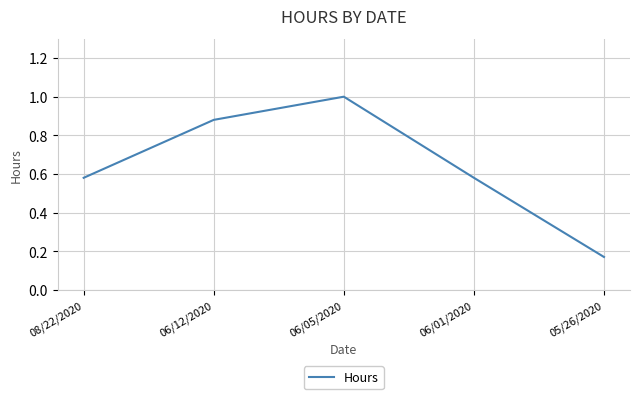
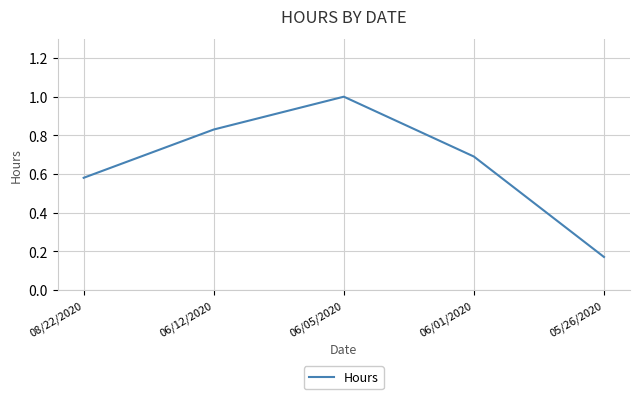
  {
    "08/22/2020": 0.58,
-   "06/12/2020": 0.88,
+   "06/12/2020": 0.83,
    "06/05/2020": 1.00,
-   "06/01/2020": 0.58,
+   "06/01/2020": 0.69,
    "05/26/2020": 0.17
  }
